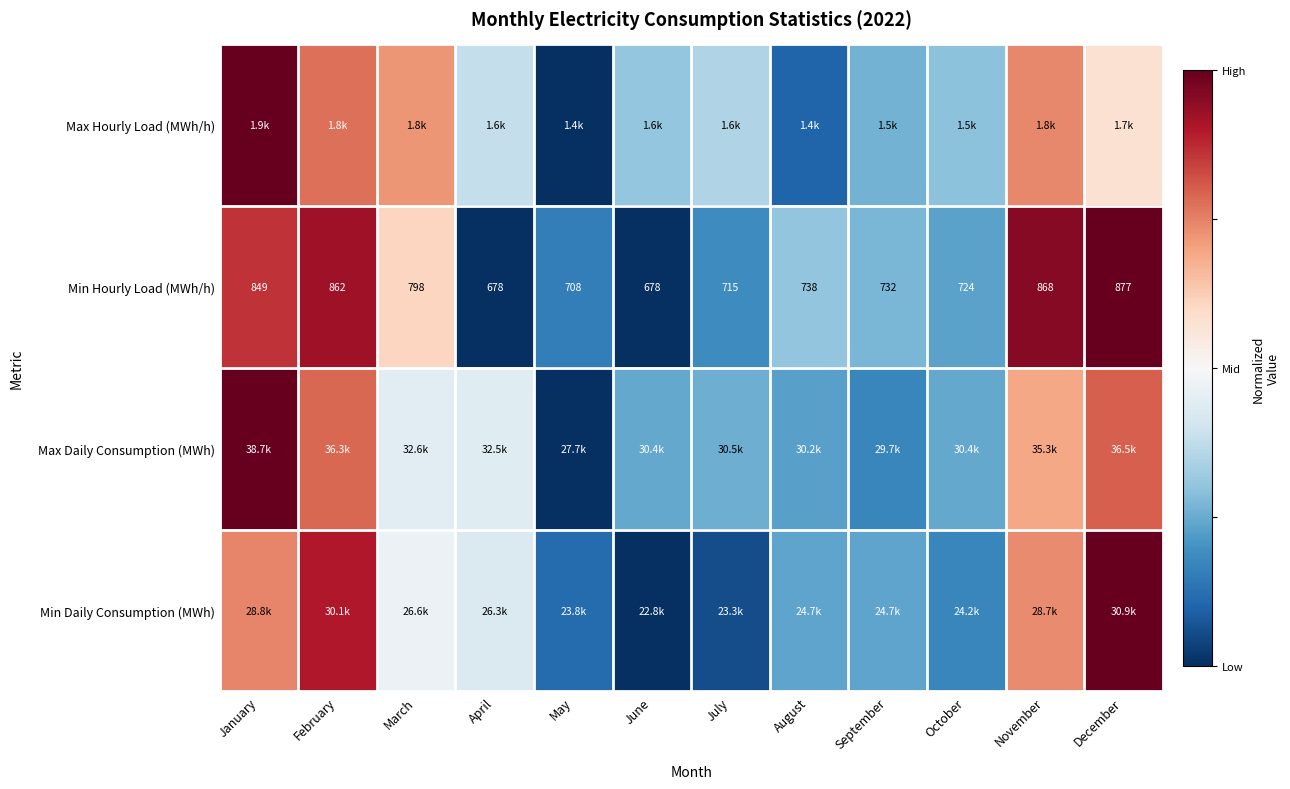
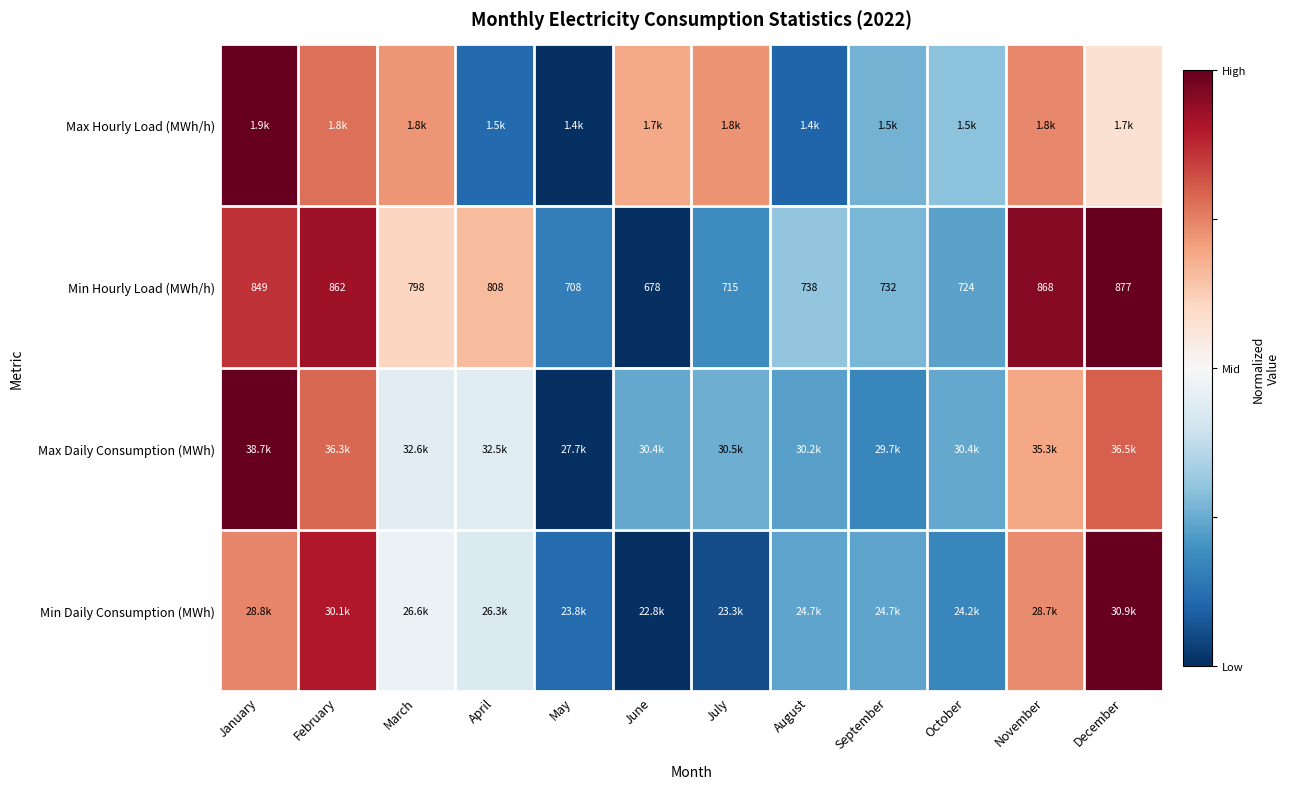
  {
    "Max Hourly Load (MWh/h)": {
      "January": "1.9k",
      "February": "1.8k",
      "March": "1.8k",
-     "April": "1.6k",
+     "April": "1.5k",
      "May": "1.4k",
-     "June": "1.6k",
-     "July": "1.6k",
+     "June": "1.7k",
+     "July": "1.8k",
      "August": "1.4k",
      "September": "1.5k",
      "October": "1.5k",
      "November": "1.8k",
      "December": "1.7k"
    },
    "Min Hourly Load (MWh/h)": {
      "January": "849",
      "February": "862",
      "March": "798",
-     "April": "678",
+     "April": "808",
      "May": "708",
      "June": "678",
      "July": "715",
      "August": "738",
      "September": "732",
      "October": "724",
      "November": "868",
      "December": "877"
    },
    "Max Daily Consumption (MWh)": {
      "January": "38.7k",
      "February": "36.3k",
      "March": "32.6k",
      "April": "32.5k",
      "May": "27.7k",
      "June": "30.4k",
      "July": "30.5k",
      "August": "30.2k",
      "September": "29.7k",
      "October": "30.4k",
      "November": "35.3k",
      "December": "36.5k"
    },
    "Min Daily Consumption (MWh)": {
      "January": "28.8k",
      "February": "30.1k",
      "March": "26.6k",
      "April": "26.3k",
      "May": "23.8k",
      "June": "22.8k",
      "July": "23.3k",
      "August": "24.7k",
      "September": "24.7k",
      "October": "24.2k",
      "November": "28.7k",
      "December": "30.9k"
    }
  }
